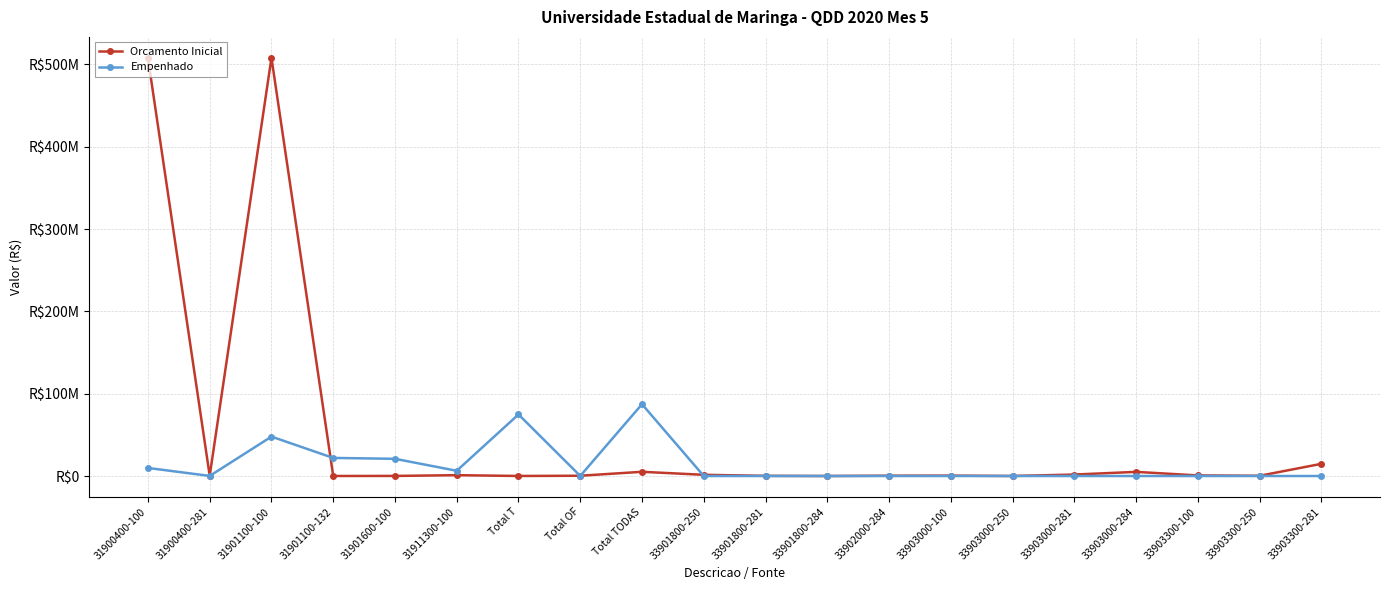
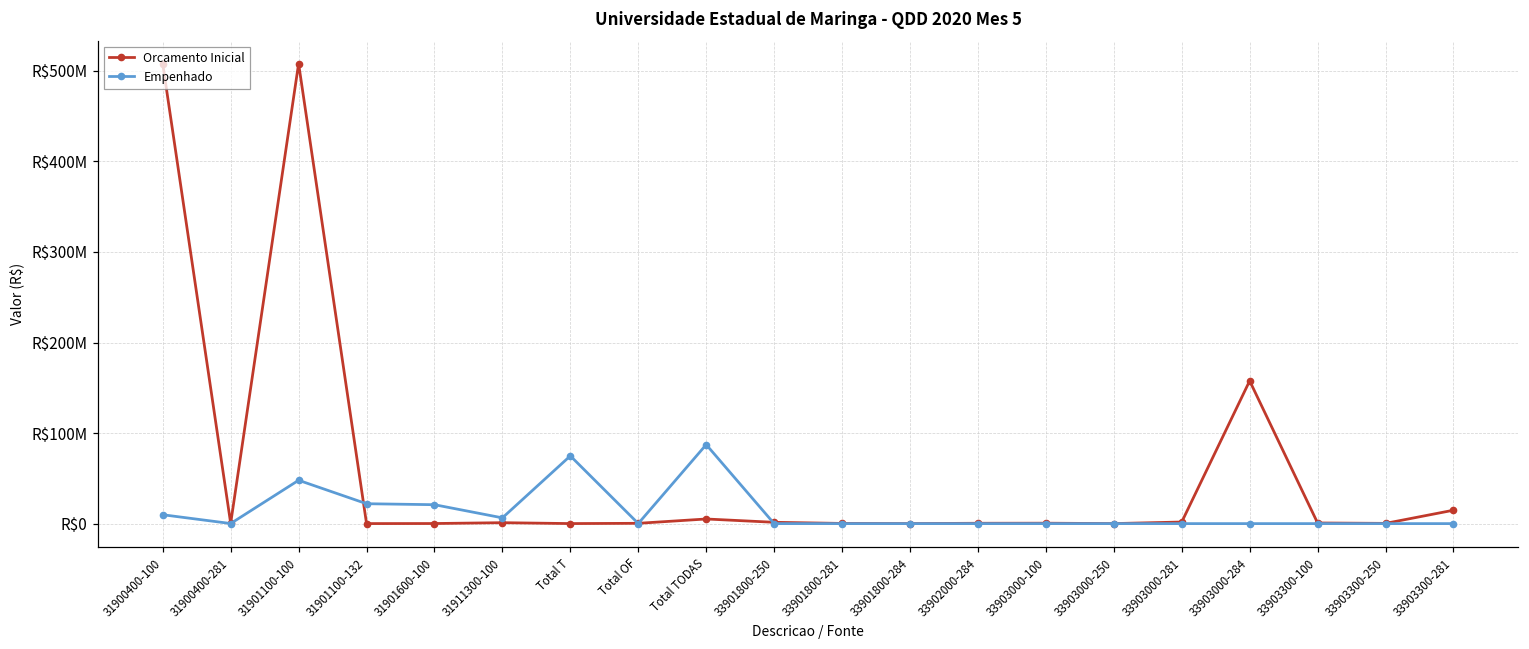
  {
    "Orcamento Inicial": {
      "31901100-100": "R$510000000",
      "31901100-132": "R$0",
      "31901600-100": "R$0",
      "31911300-100": "R$0",
      "Total T": "R$0",
      "Total TODAS": "R$10000000",
-     "33903000-284": "R$10000000",
+     "33903000-284": "R$160000000",
      "33903300-281": "R$10000000"
    },
    "Empenhado": {
      "31900400-100": "R$10000000",
      "31901100-100": "R$50000000",
      "31901100-132": "R$20000000",
      "31901600-100": "R$20000000",
      "31911300-100": "R$10000000",
      "Total T": "R$70000000",
      "Total TODAS": "R$90000000",
      "33903000-284": "R$0",
      "33903300-281": "R$0"
    }
  }
